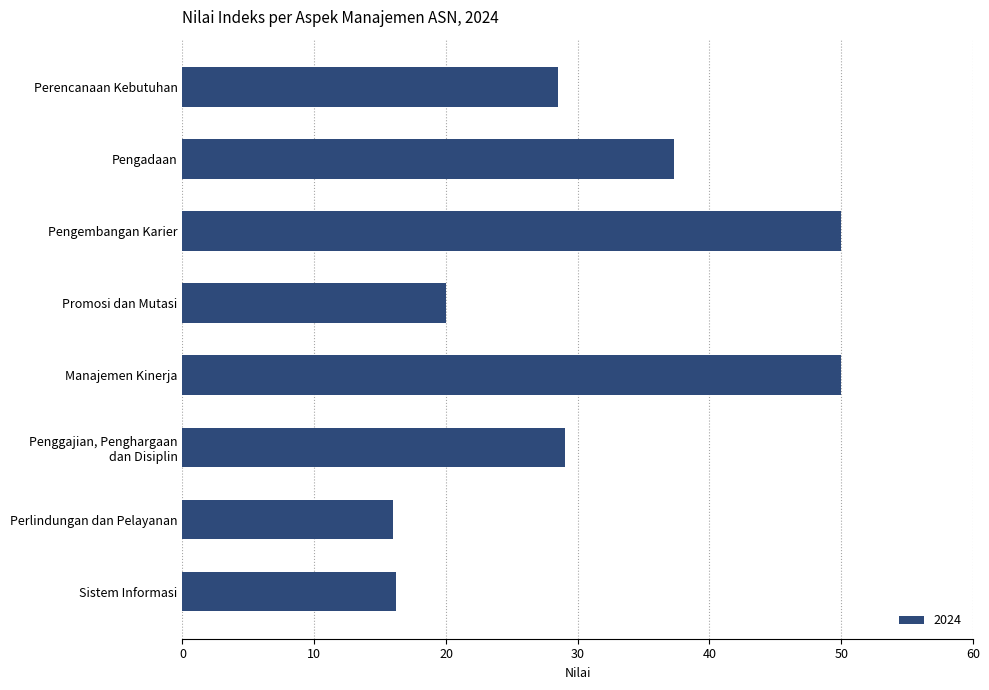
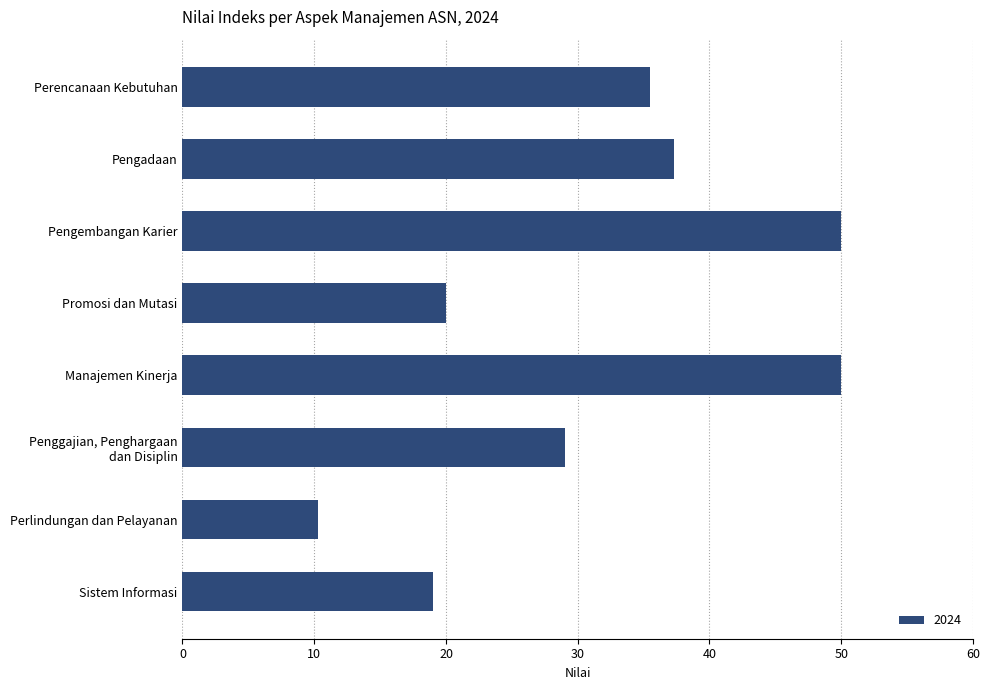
  {
-   "Perencanaan Kebutuhan": 28.5,
+   "Perencanaan Kebutuhan": 35.5,
    "Pengadaan": 37.3,
    "Pengembangan Karier": 50.0,
    "Promosi dan Mutasi": 20.0,
    "Manajemen Kinerja": 50.0,
    "Penggajian, Penghargaan dan Disiplin": 29.0,
-   "Perlindungan dan Pelayanan": 16.0,
-   "Sistem Informasi": 16.2
+   "Perlindungan dan Pelayanan": 10.3,
+   "Sistem Informasi": 19.0
  }
